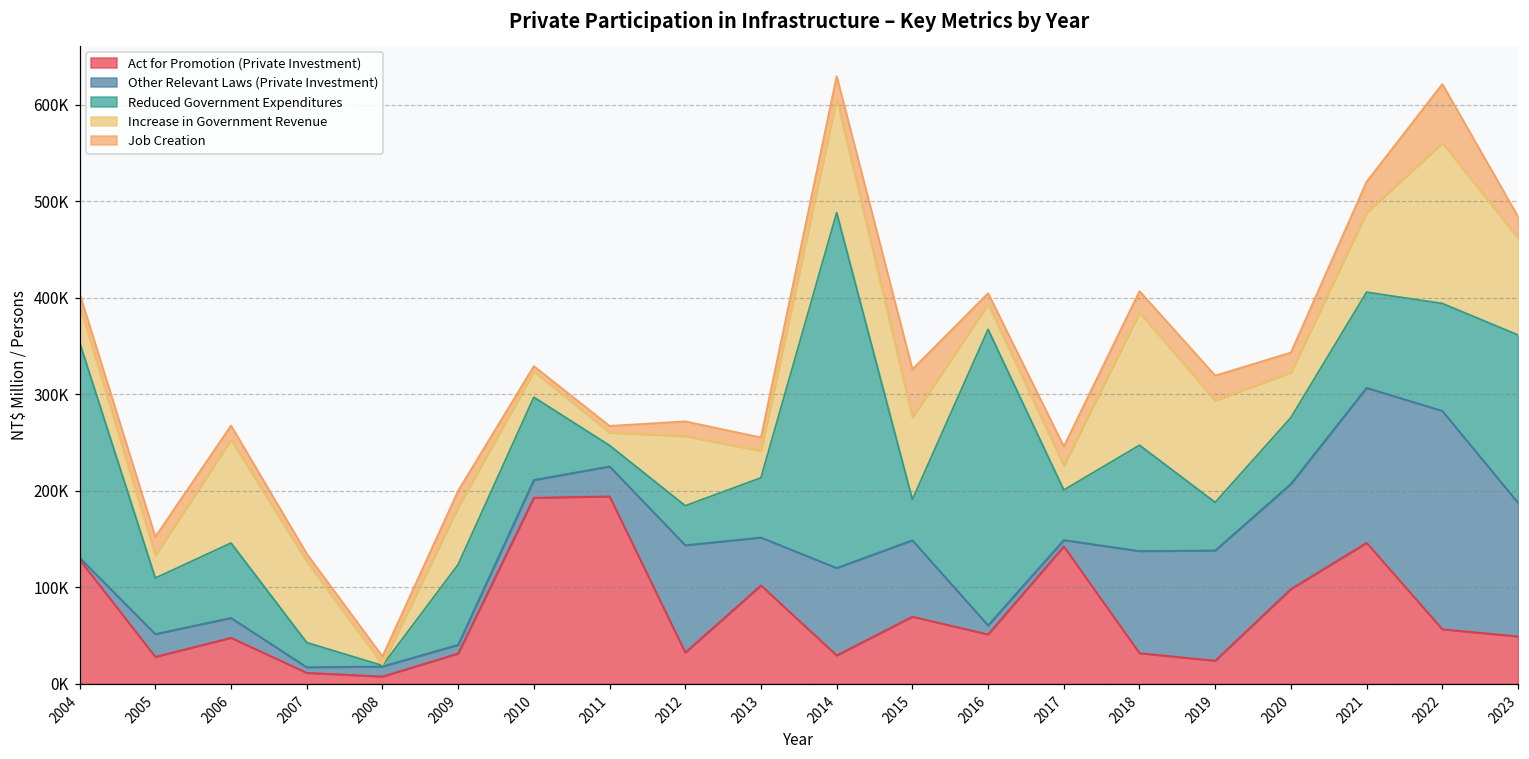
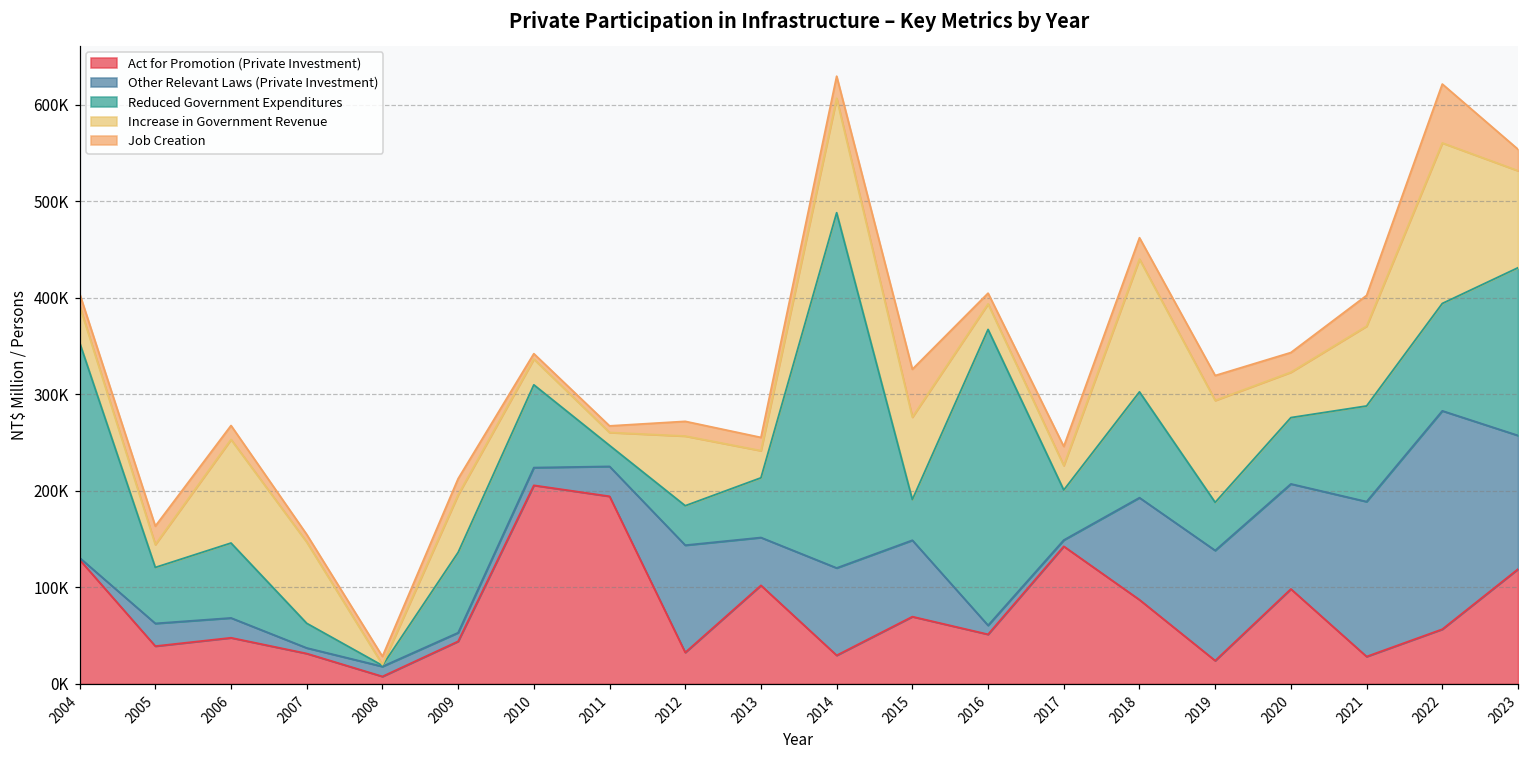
  {
    "Act for Promotion (Private Investment)": {
-     "2005": 30000,
+     "2005": 40000,
      "2006": 50000,
-     "2007": 10000,
+     "2007": 30000,
      "2008": 10000,
-     "2009": 30000,
-     "2010": 190000,
+     "2009": 40000,
+     "2010": 210000,
      "2011": 190000,
      "2012": 30000,
      "2013": 100000,
      "2014": 30000,
      "2015": 70000,
      "2016": 50000,
      "2017": 140000,
-     "2018": 30000,
+     "2018": 90000,
      "2019": 20000,
      "2020": 100000,
-     "2021": 150000,
+     "2021": 30000,
      "2022": 60000,
-     "2023": 50000
+     "2023": 120000
    }
  }
